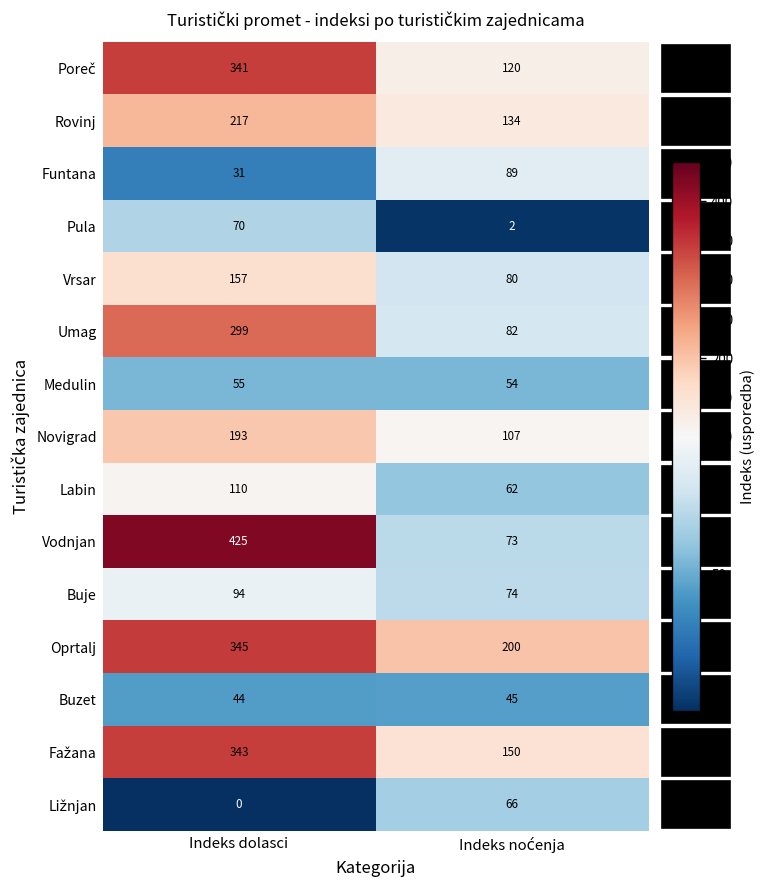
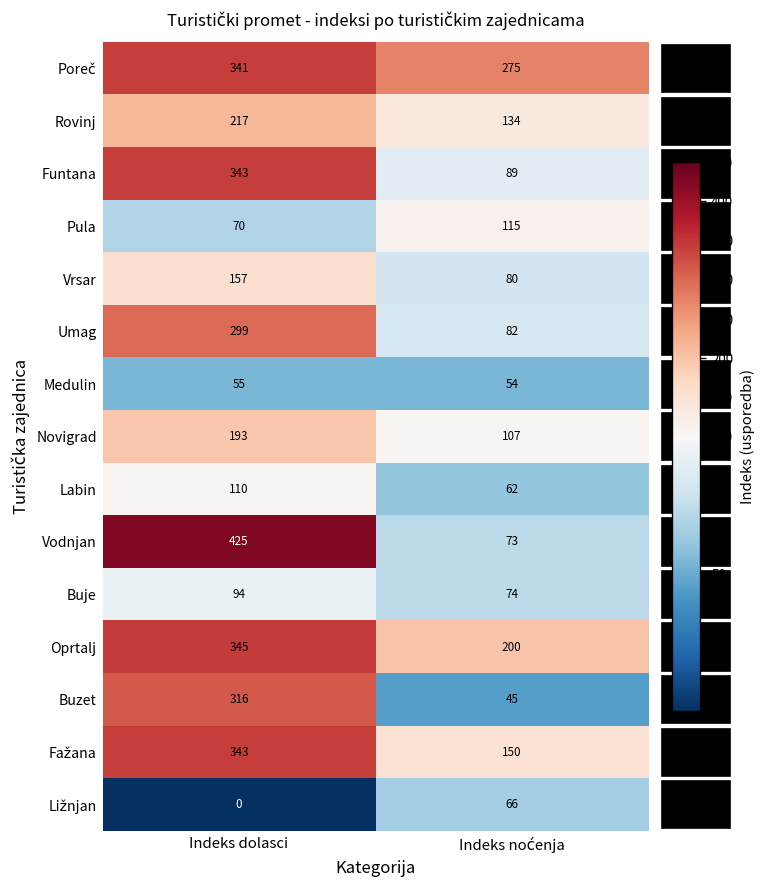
  {
    "Poreč": {
      "Indeks dolasci": 341,
-     "Indeks noćenja": 120
+     "Indeks noćenja": 275
    },
    "Rovinj": {
      "Indeks dolasci": 217,
      "Indeks noćenja": 134
    },
    "Funtana": {
-     "Indeks dolasci": 31,
+     "Indeks dolasci": 343,
      "Indeks noćenja": 89
    },
    "Pula": {
      "Indeks dolasci": 70,
-     "Indeks noćenja": 2
+     "Indeks noćenja": 115
    },
    "Vrsar": {
      "Indeks dolasci": 157,
      "Indeks noćenja": 80
    },
    "Umag": {
      "Indeks dolasci": 299,
      "Indeks noćenja": 82
    },
    "Medulin": {
      "Indeks dolasci": 55,
      "Indeks noćenja": 54
    },
    "Novigrad": {
      "Indeks dolasci": 193,
      "Indeks noćenja": 107
    },
    "Labin": {
      "Indeks dolasci": 110,
      "Indeks noćenja": 62
    },
    "Vodnjan": {
      "Indeks dolasci": 425,
      "Indeks noćenja": 73
    },
    "Buje": {
      "Indeks dolasci": 94,
      "Indeks noćenja": 74
    },
    "Oprtalj": {
      "Indeks dolasci": 345,
      "Indeks noćenja": 200
    },
    "Buzet": {
-     "Indeks dolasci": 44,
+     "Indeks dolasci": 316,
      "Indeks noćenja": 45
    },
    "Fažana": {
      "Indeks dolasci": 343,
      "Indeks noćenja": 150
    },
    "Ližnjan": {
      "Indeks dolasci": 0,
      "Indeks noćenja": 66
    }
  }
